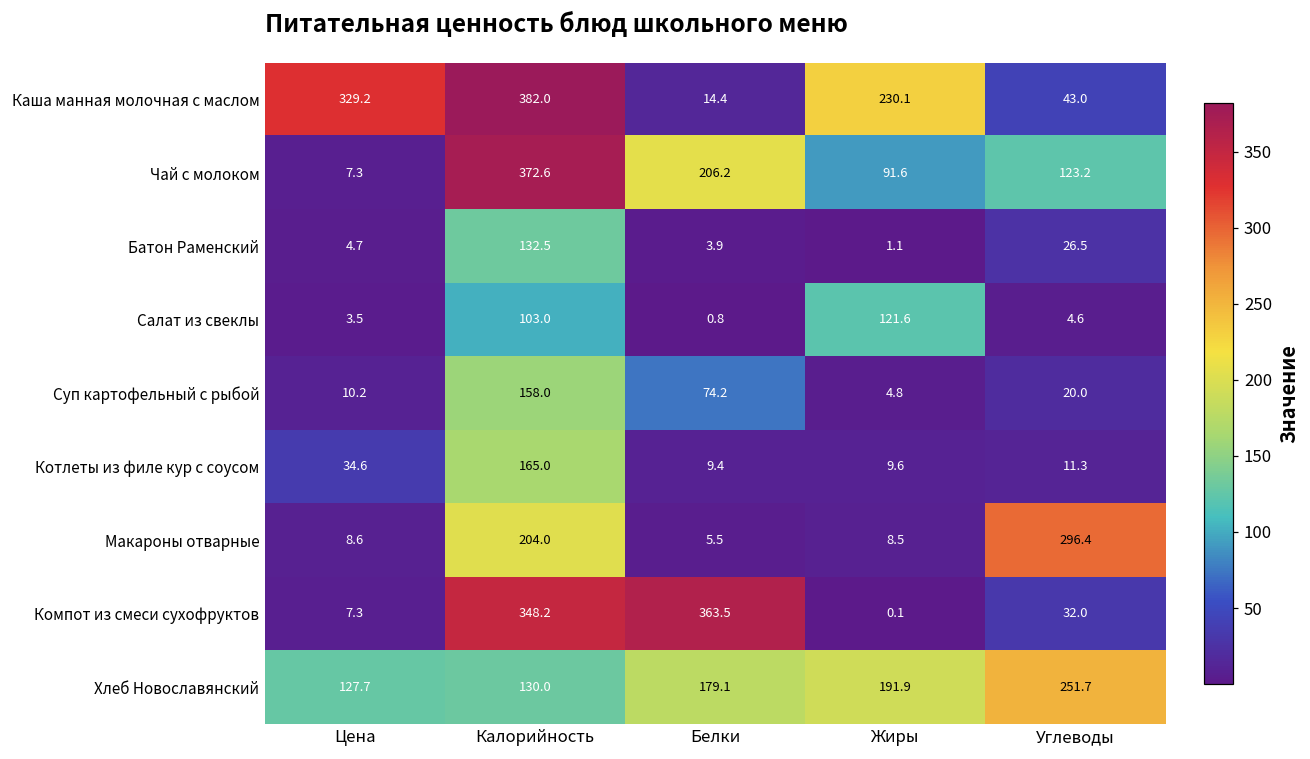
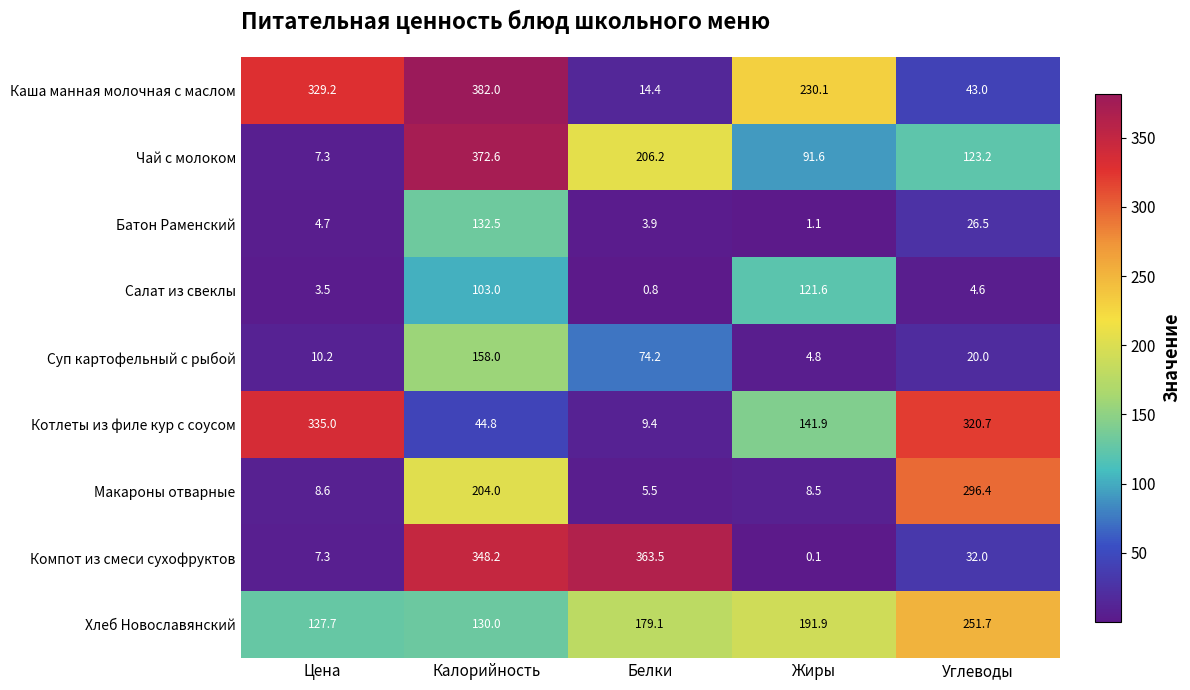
  {
    "Каша манная молочная с маслом": {
      "Цена": 329.2,
      "Калорийность": 382.0,
      "Белки": 14.4,
      "Жиры": 230.1,
      "Углеводы": 43.0
    },
    "Чай с молоком": {
      "Цена": 7.3,
      "Калорийность": 372.6,
      "Белки": 206.2,
      "Жиры": 91.6,
      "Углеводы": 123.2
    },
    "Батон Раменский": {
      "Цена": 4.7,
      "Калорийность": 132.5,
      "Белки": 3.9,
      "Жиры": 1.1,
      "Углеводы": 26.5
    },
    "Салат из свеклы": {
      "Цена": 3.5,
      "Калорийность": 103.0,
      "Белки": 0.8,
      "Жиры": 121.6,
      "Углеводы": 4.6
    },
    "Суп картофельный с рыбой": {
      "Цена": 10.2,
      "Калорийность": 158.0,
      "Белки": 74.2,
      "Жиры": 4.8,
      "Углеводы": 20.0
    },
    "Котлеты из филе кур с соусом": {
-     "Цена": 34.6,
-     "Калорийность": 165.0,
+     "Цена": 335.0,
+     "Калорийность": 44.8,
      "Белки": 9.4,
-     "Жиры": 9.6,
-     "Углеводы": 11.3
+     "Жиры": 141.9,
+     "Углеводы": 320.7
    },
    "Макароны отварные": {
      "Цена": 8.6,
      "Калорийность": 204.0,
      "Белки": 5.5,
      "Жиры": 8.5,
      "Углеводы": 296.4
    },
    "Компот из смеси сухофруктов": {
      "Цена": 7.3,
      "Калорийность": 348.2,
      "Белки": 363.5,
      "Жиры": 0.1,
      "Углеводы": 32.0
    },
    "Хлеб Новославянский": {
      "Цена": 127.7,
      "Калорийность": 130.0,
      "Белки": 179.1,
      "Жиры": 191.9,
      "Углеводы": 251.7
    }
  }
